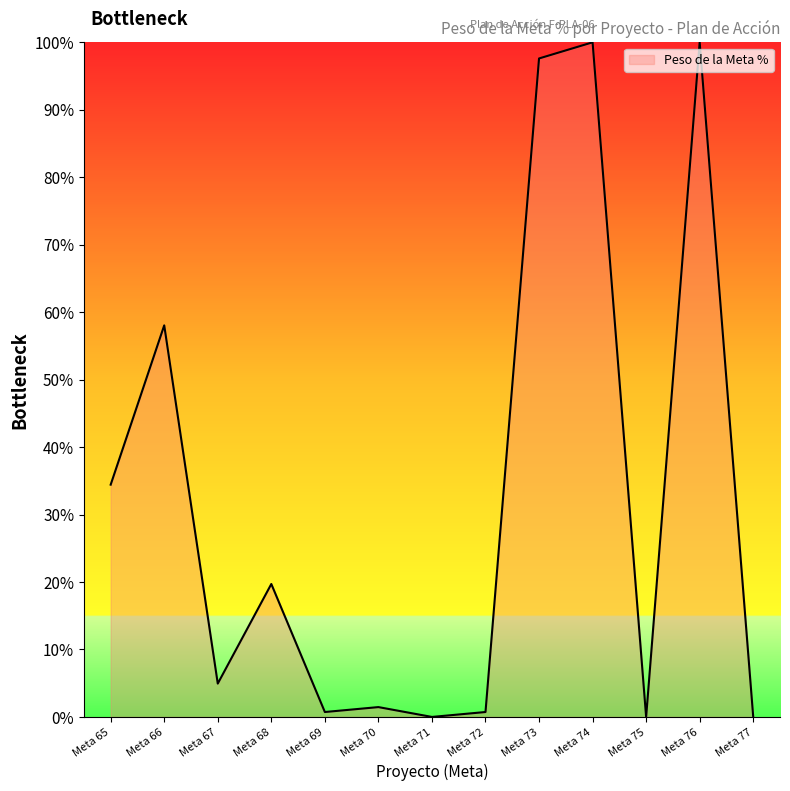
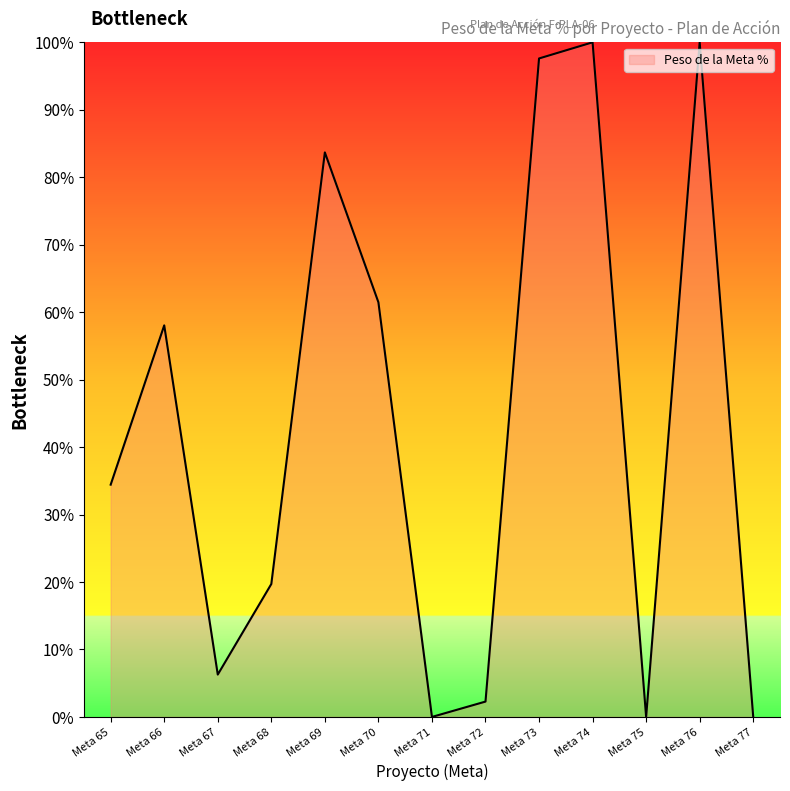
  {
    "Meta 65": "34%",
    "Meta 66": "58%",
-   "Meta 67": "5%",
+   "Meta 67": "6%",
    "Meta 68": "20%",
-   "Meta 69": "1%",
-   "Meta 70": "1%",
+   "Meta 69": "84%",
+   "Meta 70": "61%",
    "Meta 71": "0%",
-   "Meta 72": "1%",
+   "Meta 72": "2%",
    "Meta 73": "98%",
    "Meta 74": "100%",
    "Meta 75": "0%",
    "Meta 76": "100%",
    "Meta 77": "0%"
  }
